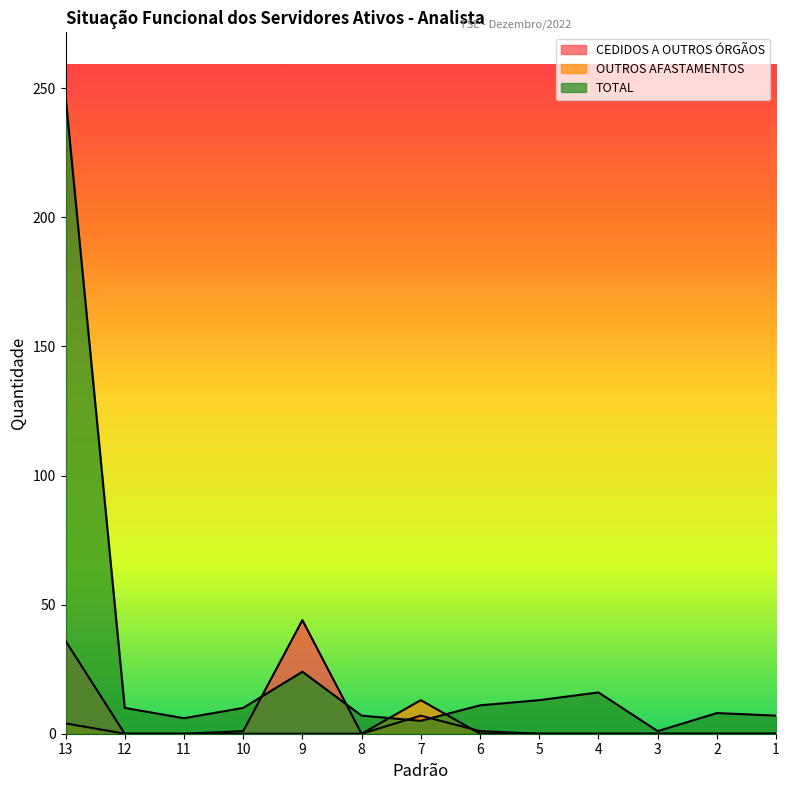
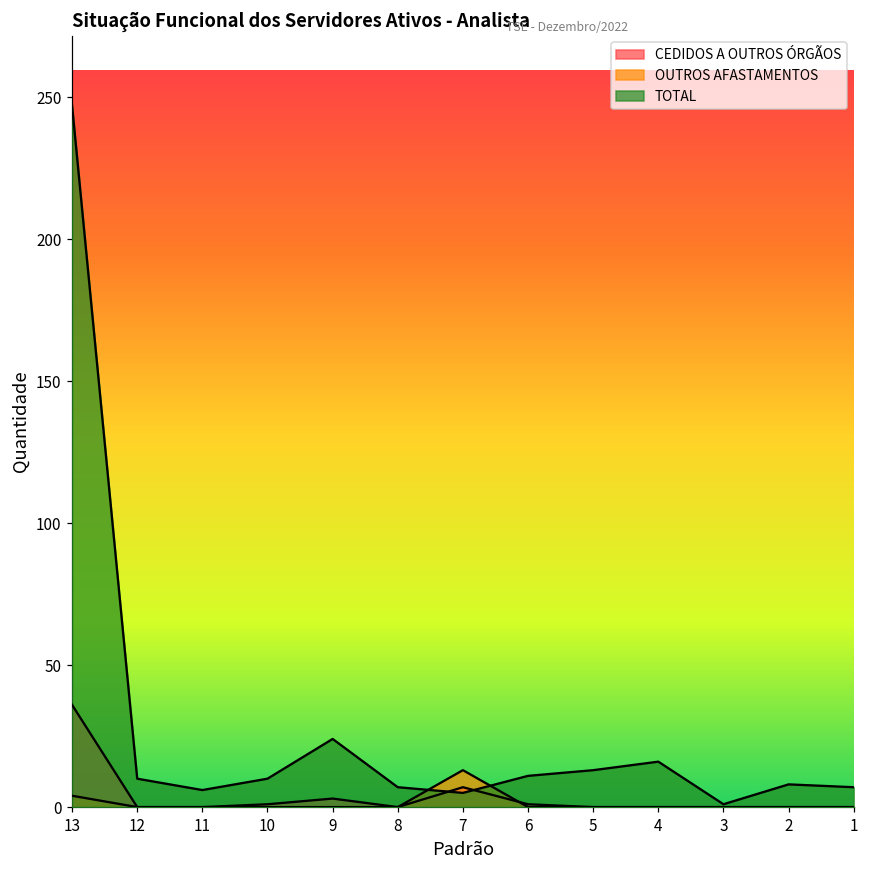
  {
    "CEDIDOS A OUTROS ÓRGÃOS": {
      "13": 36,
      "10": 1,
-     "9": 44,
+     "9": 3,
      "7": 7,
      "6": 1
    },
    "OUTROS AFASTAMENTOS": {
      "13": 4,
      "10": 0,
      "9": 0,
      "7": 13,
      "6": 0
    },
    "TOTAL": {
      "13": 247,
      "12": 10,
      "11": 6,
      "10": 10,
      "9": 24,
      "8": 7,
      "7": 5,
      "6": 11,
      "5": 13,
      "4": 16,
      "3": 1,
      "2": 8,
      "1": 7
    }
  }
